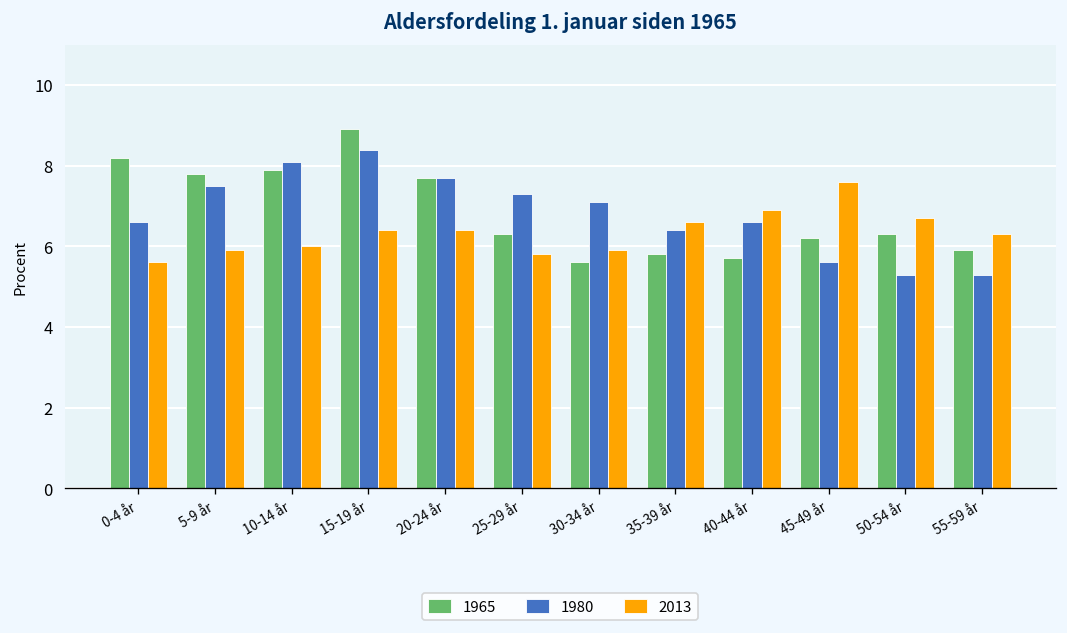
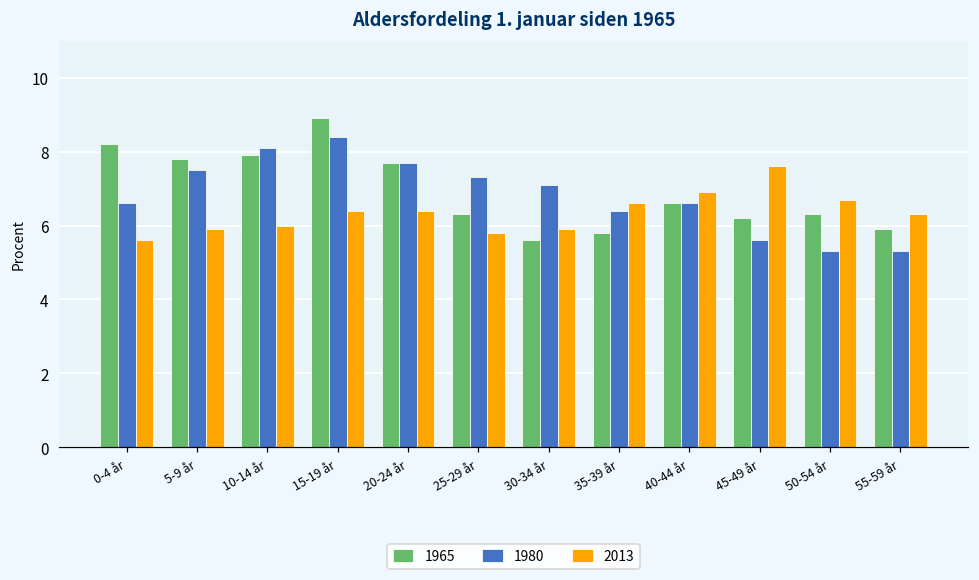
  {
    "1965": {
      "0-4 år": 8.2,
      "5-9 år": 7.8,
      "10-14 år": 7.9,
      "15-19 år": 8.9,
      "20-24 år": 7.7,
      "25-29 år": 6.3,
      "30-34 år": 5.6,
      "35-39 år": 5.8,
-     "40-44 år": 5.7,
+     "40-44 år": 6.6,
      "45-49 år": 6.2,
      "50-54 år": 6.3,
      "55-59 år": 5.9
    },
    "1980": {
      "0-4 år": 6.6,
      "5-9 år": 7.5,
      "10-14 år": 8.1,
      "15-19 år": 8.4,
      "20-24 år": 7.7,
      "25-29 år": 7.3,
      "30-34 år": 7.1,
      "35-39 år": 6.4,
      "40-44 år": 6.6,
      "45-49 år": 5.6,
      "50-54 år": 5.3,
      "55-59 år": 5.3
    },
    "2013": {
      "0-4 år": 5.6,
      "5-9 år": 5.9,
      "10-14 år": 6.0,
      "15-19 år": 6.4,
      "20-24 år": 6.4,
      "25-29 år": 5.8,
      "30-34 år": 5.9,
      "35-39 år": 6.6,
      "40-44 år": 6.9,
      "45-49 år": 7.6,
      "50-54 år": 6.7,
      "55-59 år": 6.3
    }
  }
